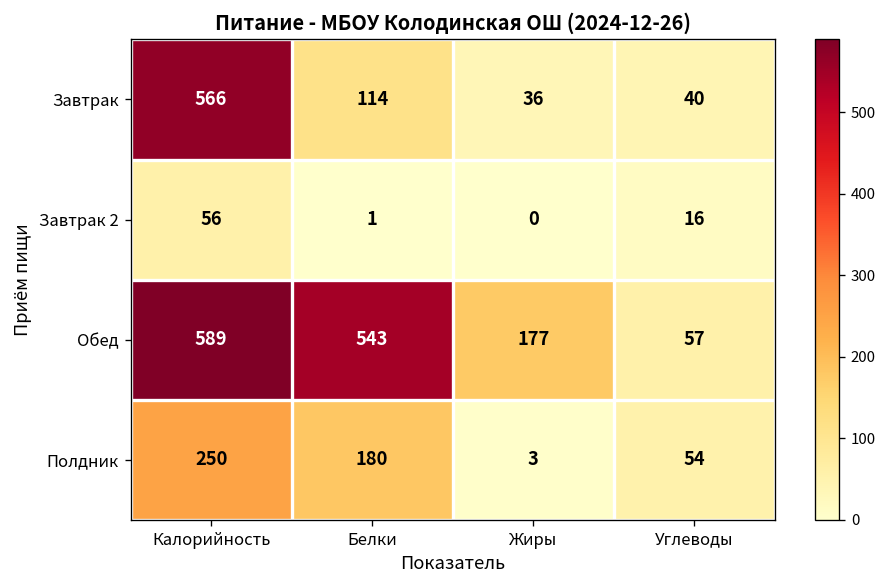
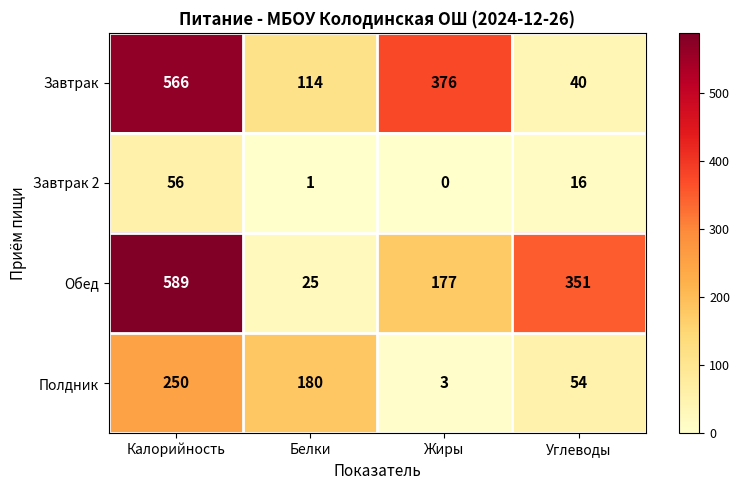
  {
    "Завтрак": {
      "Калорийность": 566,
      "Белки": 114,
-     "Жиры": 36,
+     "Жиры": 376,
      "Углеводы": 40
    },
    "Завтрак 2": {
      "Калорийность": 56,
      "Белки": 1,
      "Жиры": 0,
      "Углеводы": 16
    },
    "Обед": {
      "Калорийность": 589,
-     "Белки": 543,
+     "Белки": 25,
      "Жиры": 177,
-     "Углеводы": 57
+     "Углеводы": 351
    },
    "Полдник": {
      "Калорийность": 250,
      "Белки": 180,
      "Жиры": 3,
      "Углеводы": 54
    }
  }
